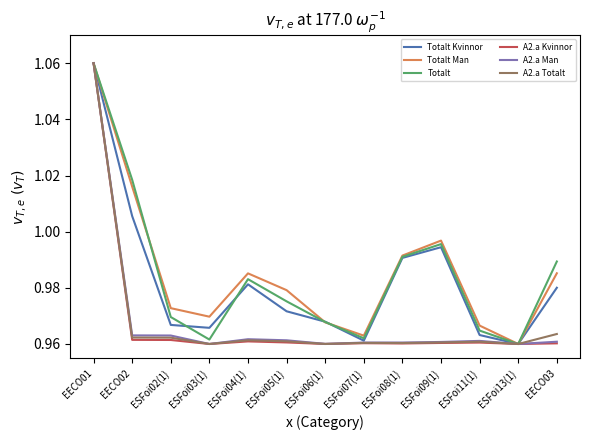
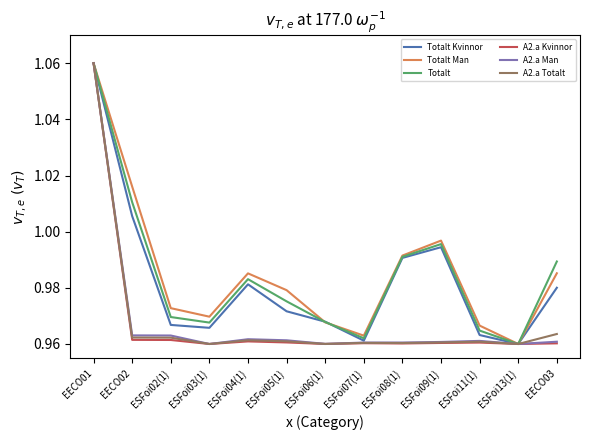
  {
    "Totalt": {
-     "EECO02": 1.018,
+     "EECO02": 1.010,
      "ESFoi02(1)": 0.970,
-     "ESFoi03(1)": 0.962,
+     "ESFoi03(1)": 0.968,
      "ESFoi04(1)": 0.983,
      "ESFoi05(1)": 0.975,
      "ESFoi09(1)": 0.996,
      "ESFoi11(1)": 0.965,
      "EECO03": 0.989
    },
    "A2.a Totalt": {
      "EECO03": 0.964
    }
  }
